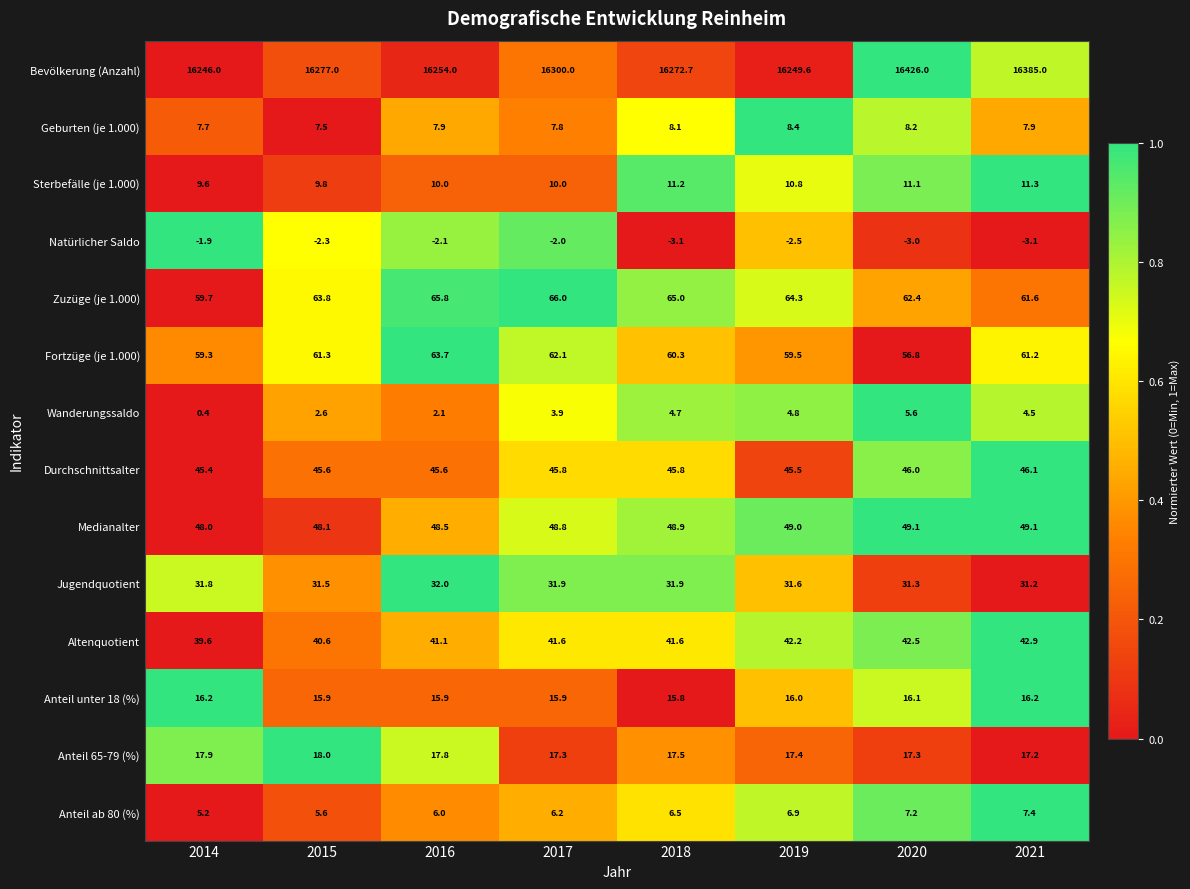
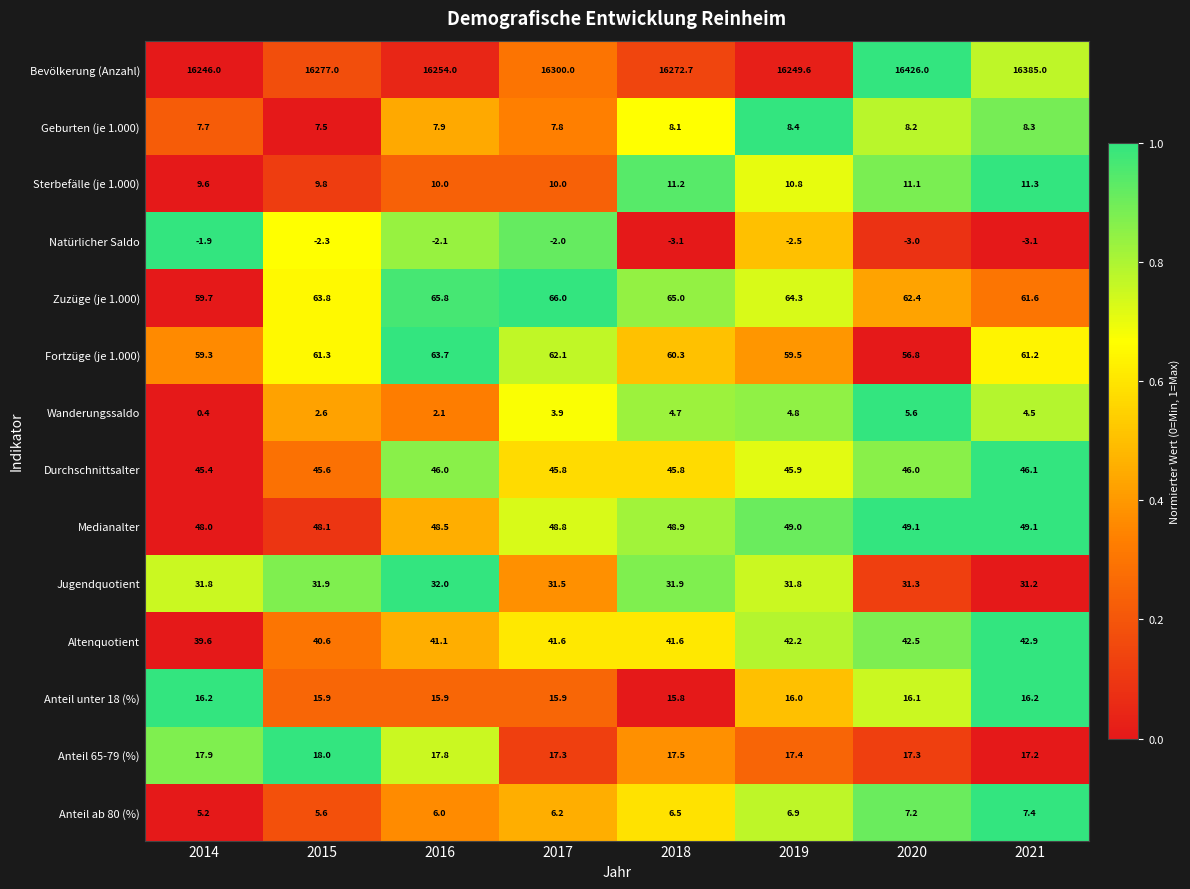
  {
    "Bevölkerung (Anzahl)": {
      "2014": 16246.0,
      "2015": 16277.0,
      "2016": 16254.0,
      "2017": 16300.0,
      "2018": 16272.7,
      "2019": 16249.6,
      "2020": 16426.0,
      "2021": 16385.0
    },
    "Geburten (je 1.000)": {
      "2014": 7.7,
      "2015": 7.5,
      "2016": 7.9,
      "2017": 7.8,
      "2018": 8.1,
      "2019": 8.4,
      "2020": 8.2,
-     "2021": 7.9
+     "2021": 8.3
    },
    "Sterbefälle (je 1.000)": {
      "2014": 9.6,
      "2015": 9.8,
      "2016": 10.0,
      "2017": 10.0,
      "2018": 11.2,
      "2019": 10.8,
      "2020": 11.1,
      "2021": 11.3
    },
    "Natürlicher Saldo": {
      "2014": -1.9,
      "2015": -2.3,
      "2016": -2.1,
      "2017": -2.0,
      "2018": -3.1,
      "2019": -2.5,
      "2020": -3.0,
      "2021": -3.1
    },
    "Zuzüge (je 1.000)": {
      "2014": 59.7,
      "2015": 63.8,
      "2016": 65.8,
      "2017": 66.0,
      "2018": 65.0,
      "2019": 64.3,
      "2020": 62.4,
      "2021": 61.6
    },
    "Fortzüge (je 1.000)": {
      "2014": 59.3,
      "2015": 61.3,
      "2016": 63.7,
      "2017": 62.1,
      "2018": 60.3,
      "2019": 59.5,
      "2020": 56.8,
      "2021": 61.2
    },
    "Wanderungssaldo": {
      "2014": 0.4,
      "2015": 2.6,
      "2016": 2.1,
      "2017": 3.9,
      "2018": 4.7,
      "2019": 4.8,
      "2020": 5.6,
      "2021": 4.5
    },
    "Durchschnittsalter": {
      "2014": 45.4,
      "2015": 45.6,
-     "2016": 45.6,
+     "2016": 46.0,
      "2017": 45.8,
      "2018": 45.8,
-     "2019": 45.5,
+     "2019": 45.9,
      "2020": 46.0,
      "2021": 46.1
    },
    "Medianalter": {
      "2014": 48.0,
      "2015": 48.1,
      "2016": 48.5,
      "2017": 48.8,
      "2018": 48.9,
      "2019": 49.0,
      "2020": 49.1,
      "2021": 49.1
    },
    "Jugendquotient": {
      "2014": 31.8,
-     "2015": 31.5,
+     "2015": 31.9,
      "2016": 32.0,
-     "2017": 31.9,
+     "2017": 31.5,
      "2018": 31.9,
-     "2019": 31.6,
+     "2019": 31.8,
      "2020": 31.3,
      "2021": 31.2
    },
    "Altenquotient": {
      "2014": 39.6,
      "2015": 40.6,
      "2016": 41.1,
      "2017": 41.6,
      "2018": 41.6,
      "2019": 42.2,
      "2020": 42.5,
      "2021": 42.9
    },
    "Anteil unter 18 (%)": {
      "2014": 16.2,
      "2015": 15.9,
      "2016": 15.9,
      "2017": 15.9,
      "2018": 15.8,
      "2019": 16.0,
      "2020": 16.1,
      "2021": 16.2
    },
    "Anteil 65-79 (%)": {
      "2014": 17.9,
      "2015": 18.0,
      "2016": 17.8,
      "2017": 17.3,
      "2018": 17.5,
      "2019": 17.4,
      "2020": 17.3,
      "2021": 17.2
    },
    "Anteil ab 80 (%)": {
      "2014": 5.2,
      "2015": 5.6,
      "2016": 6.0,
      "2017": 6.2,
      "2018": 6.5,
      "2019": 6.9,
      "2020": 7.2,
      "2021": 7.4
    }
  }
